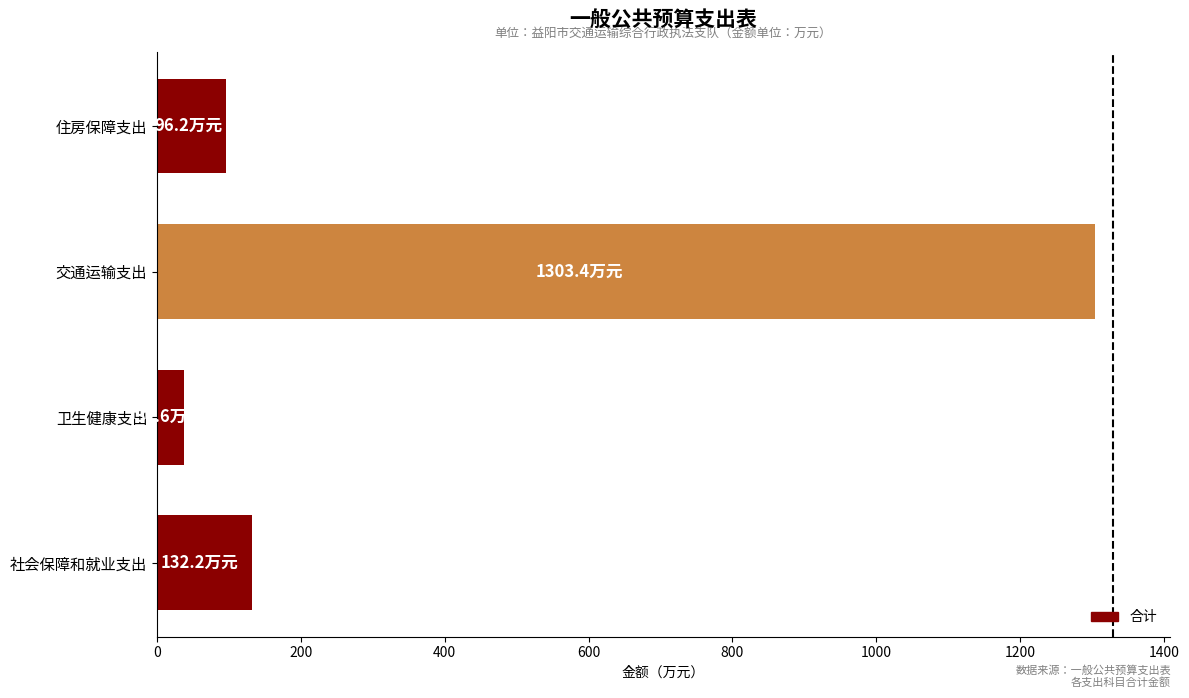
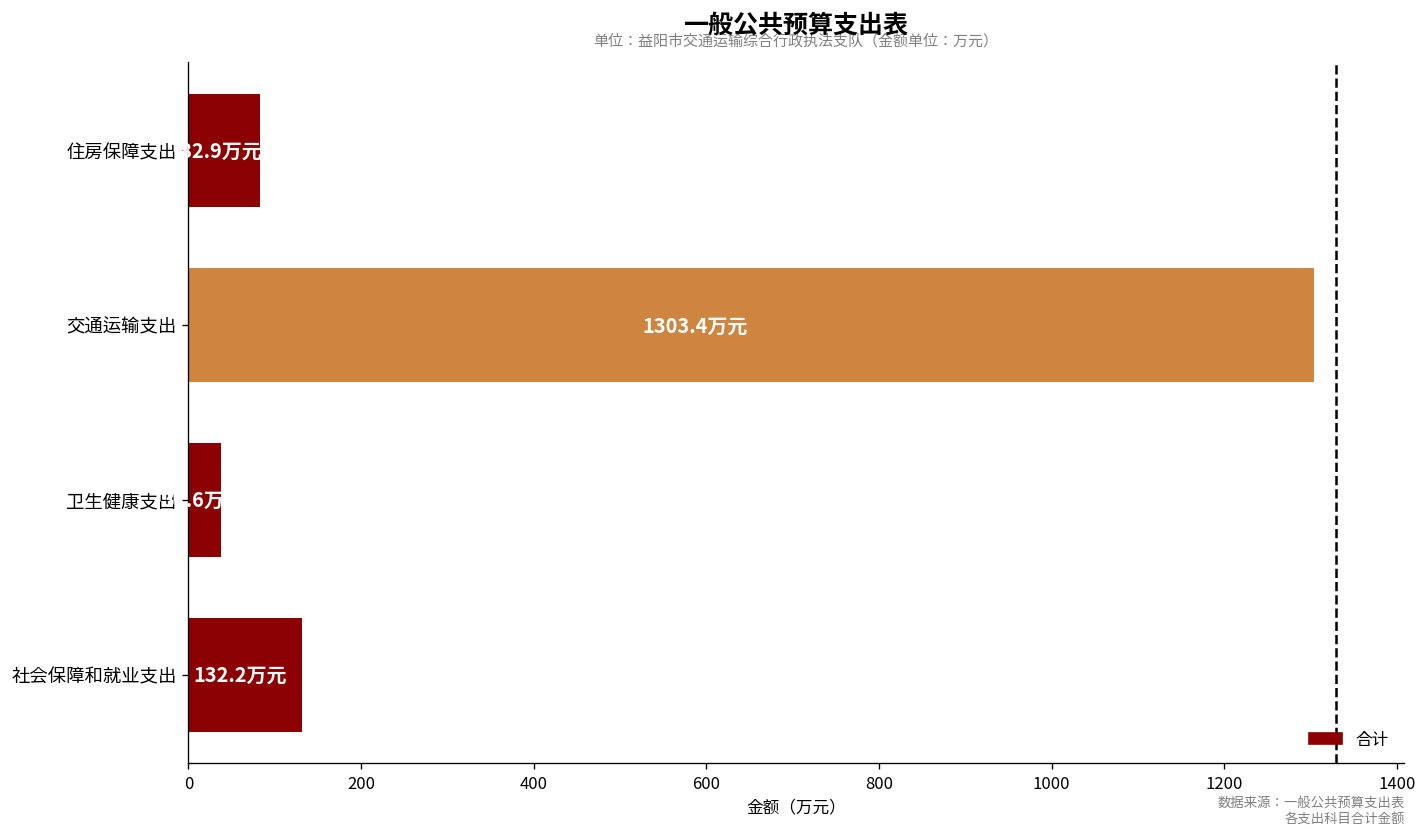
  {
-   "住房保障支出": 96.2,
+   "住房保障支出": 82.9,
    "交通运输支出": 1303.4,
    "社会保障和就业支出": 132.2
  }
